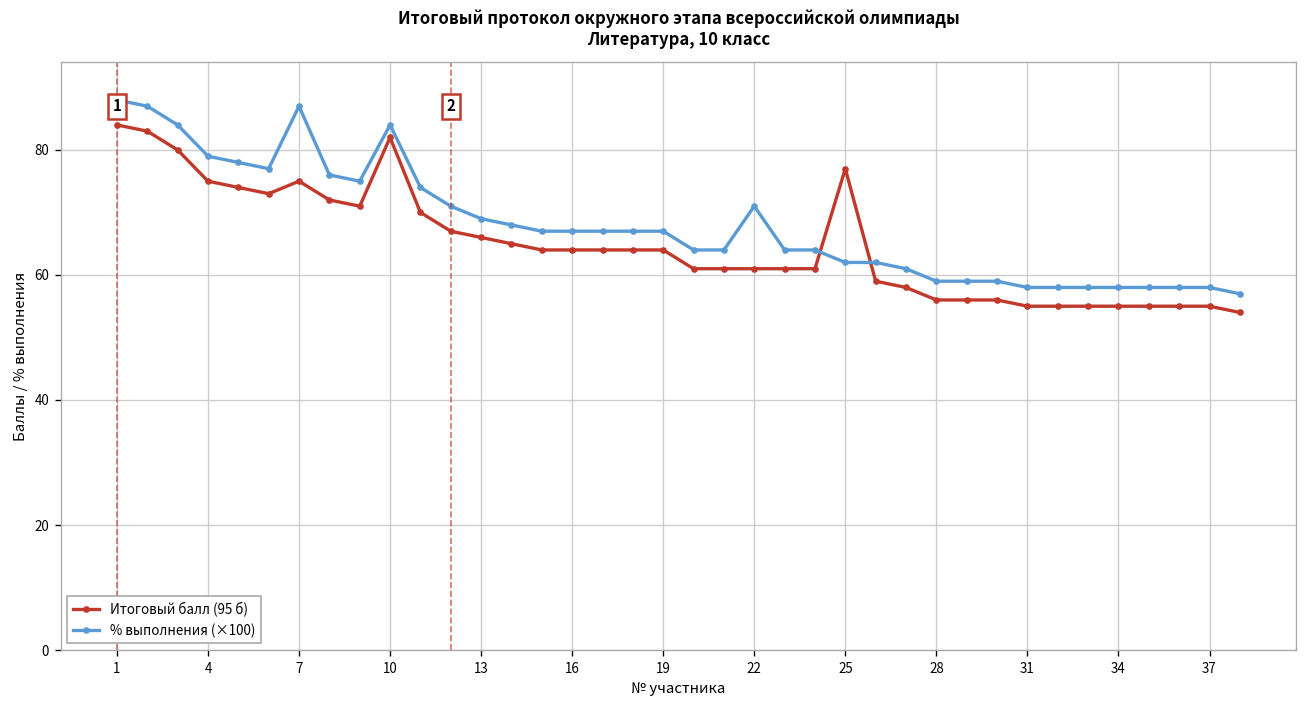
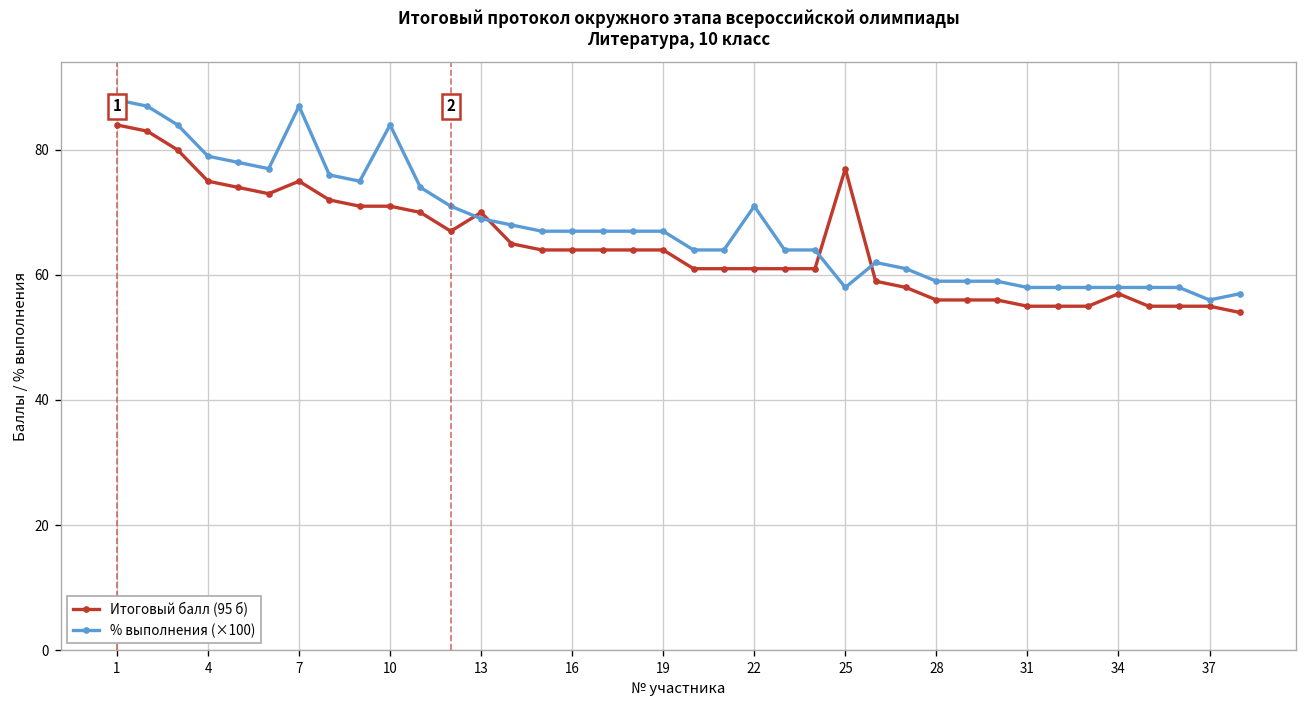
  {
    "Итоговый балл (95 б)": {
      "1": 84,
      "4": 75,
      "7": 75,
-     "10": 82,
-     "13": 66,
+     "10": 71,
+     "13": 70,
      "16": 64,
      "19": 64,
      "22": 61,
      "25": 77,
      "28": 56,
      "31": 55,
-     "34": 55,
+     "34": 57,
      "37": 55
    },
    "% выполнения (×100)": {
      "4": 79,
      "7": 87,
      "10": 84,
      "13": 69,
      "16": 67,
      "19": 67,
      "22": 71,
-     "25": 62,
+     "25": 58,
      "28": 59,
      "31": 58,
      "34": 58,
-     "37": 58
+     "37": 56
    }
  }
